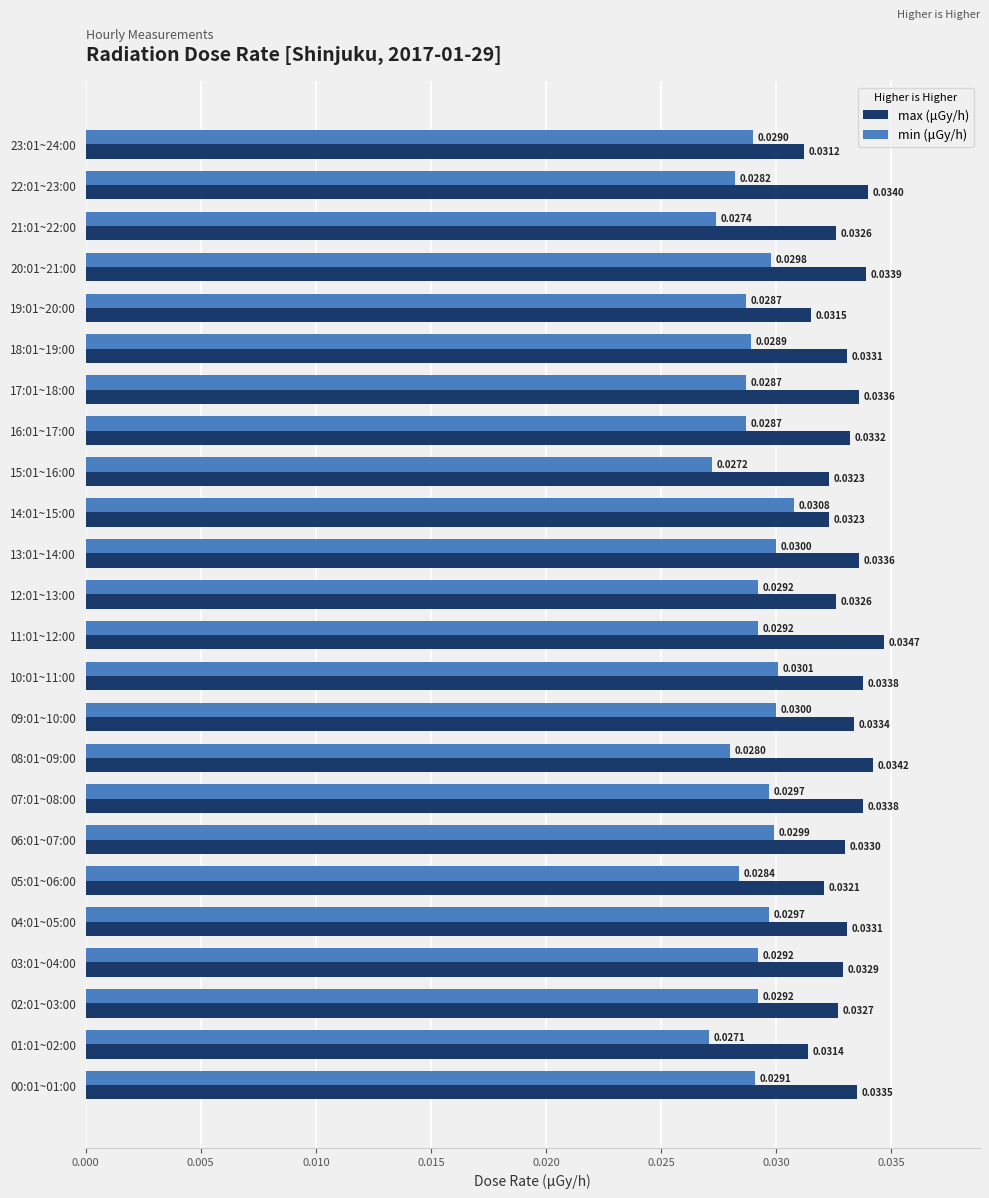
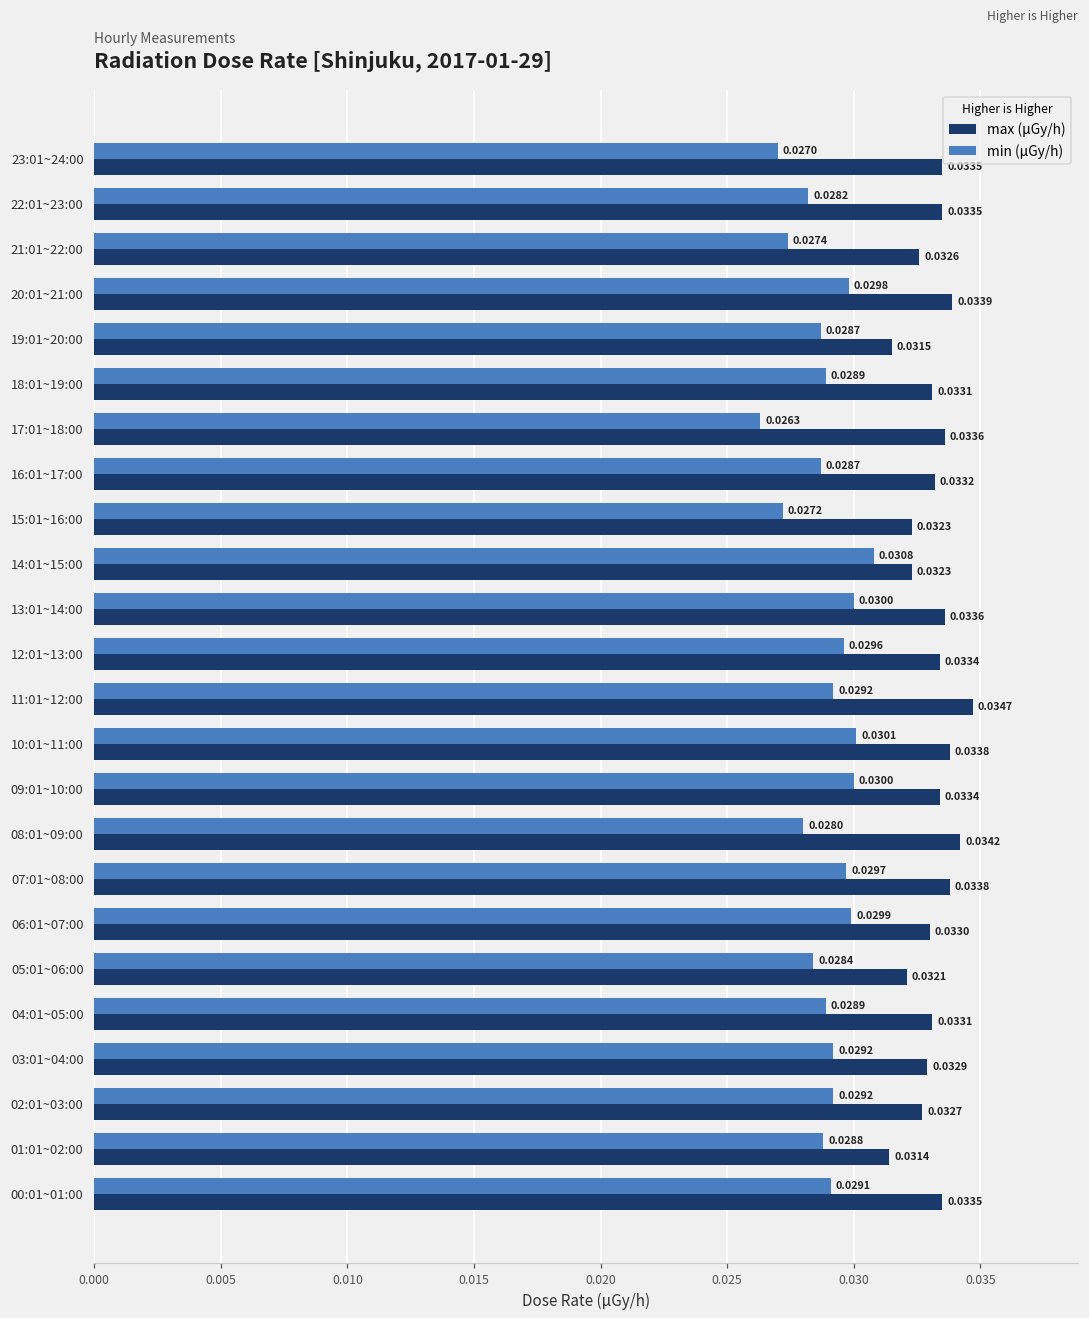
  {
    "max (μGy/h)": {
-     "23:01~24:00": 0.0312,
-     "22:01~23:00": 0.0340,
+     "23:01~24:00": 0.0335,
+     "22:01~23:00": 0.0335,
      "21:01~22:00": 0.0326,
      "20:01~21:00": 0.0339,
      "19:01~20:00": 0.0315,
      "18:01~19:00": 0.0331,
      "17:01~18:00": 0.0336,
      "16:01~17:00": 0.0332,
      "15:01~16:00": 0.0323,
      "14:01~15:00": 0.0323,
      "13:01~14:00": 0.0336,
-     "12:01~13:00": 0.0326,
+     "12:01~13:00": 0.0334,
      "11:01~12:00": 0.0347,
      "10:01~11:00": 0.0338,
      "09:01~10:00": 0.0334,
      "08:01~09:00": 0.0342,
      "07:01~08:00": 0.0338,
      "06:01~07:00": 0.0330,
      "05:01~06:00": 0.0321,
      "04:01~05:00": 0.0331,
      "03:01~04:00": 0.0329,
      "02:01~03:00": 0.0327,
      "01:01~02:00": 0.0314,
      "00:01~01:00": 0.0335
    },
    "min (μGy/h)": {
-     "23:01~24:00": 0.0290,
+     "23:01~24:00": 0.0270,
      "22:01~23:00": 0.0282,
      "21:01~22:00": 0.0274,
      "20:01~21:00": 0.0298,
      "19:01~20:00": 0.0287,
      "18:01~19:00": 0.0289,
-     "17:01~18:00": 0.0287,
+     "17:01~18:00": 0.0263,
      "16:01~17:00": 0.0287,
      "15:01~16:00": 0.0272,
      "14:01~15:00": 0.0308,
      "13:01~14:00": 0.0300,
-     "12:01~13:00": 0.0292,
+     "12:01~13:00": 0.0296,
      "11:01~12:00": 0.0292,
      "10:01~11:00": 0.0301,
      "09:01~10:00": 0.0300,
      "08:01~09:00": 0.0280,
      "07:01~08:00": 0.0297,
      "06:01~07:00": 0.0299,
      "05:01~06:00": 0.0284,
-     "04:01~05:00": 0.0297,
+     "04:01~05:00": 0.0289,
      "03:01~04:00": 0.0292,
      "02:01~03:00": 0.0292,
-     "01:01~02:00": 0.0271,
+     "01:01~02:00": 0.0288,
      "00:01~01:00": 0.0291
    }
  }
